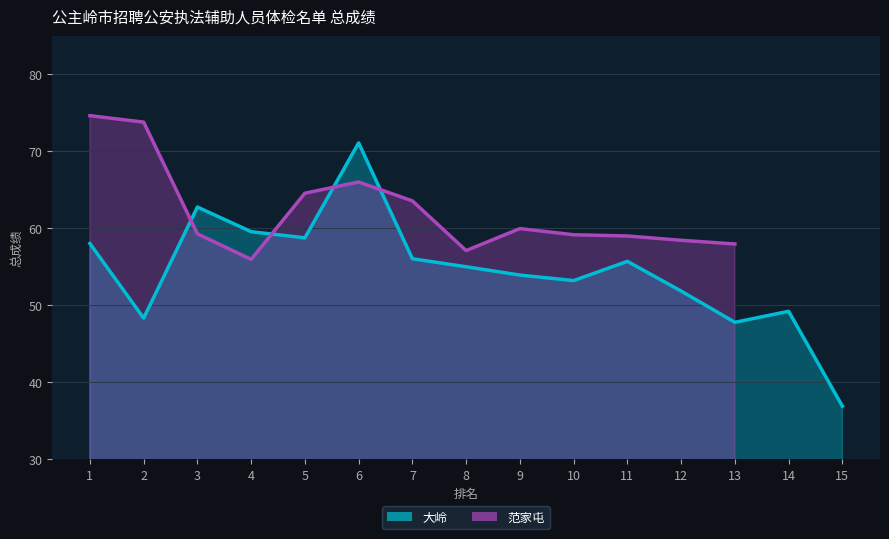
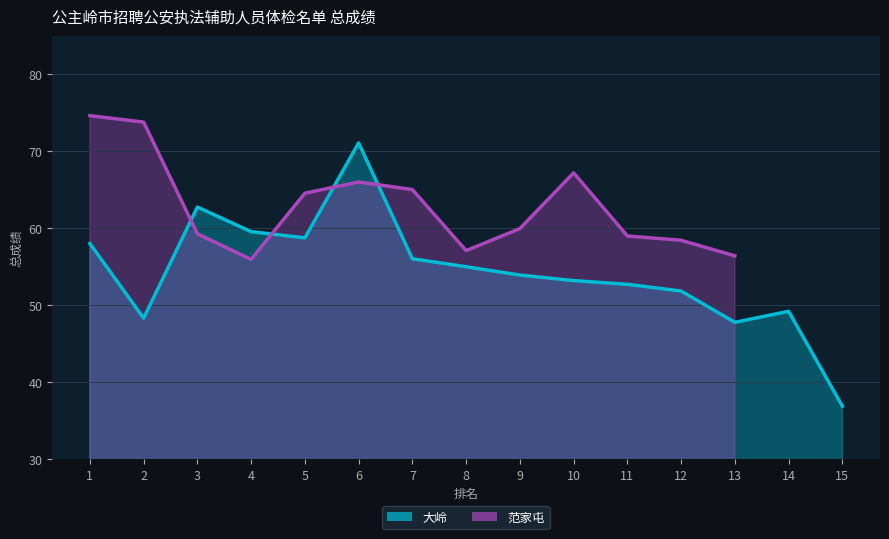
  {
    "大岭": {
      "1": 58,
      "2": 48,
      "3": 63,
      "4": 60,
      "5": 59,
      "6": 71,
      "7": 56,
      "8": 55,
      "9": 54,
      "10": 53,
-     "11": 56,
+     "11": 53,
      "12": 52,
      "13": 48,
      "14": 49,
      "15": 37
    },
    "范家屯": {
      "1": 75,
      "2": 74,
      "3": 59,
      "4": 56,
      "5": 65,
      "6": 66,
-     "7": 64,
+     "7": 65,
      "8": 57,
      "9": 60,
-     "10": 59,
+     "10": 67,
      "11": 59,
      "12": 58,
-     "13": 58
+     "13": 56
    }
  }
